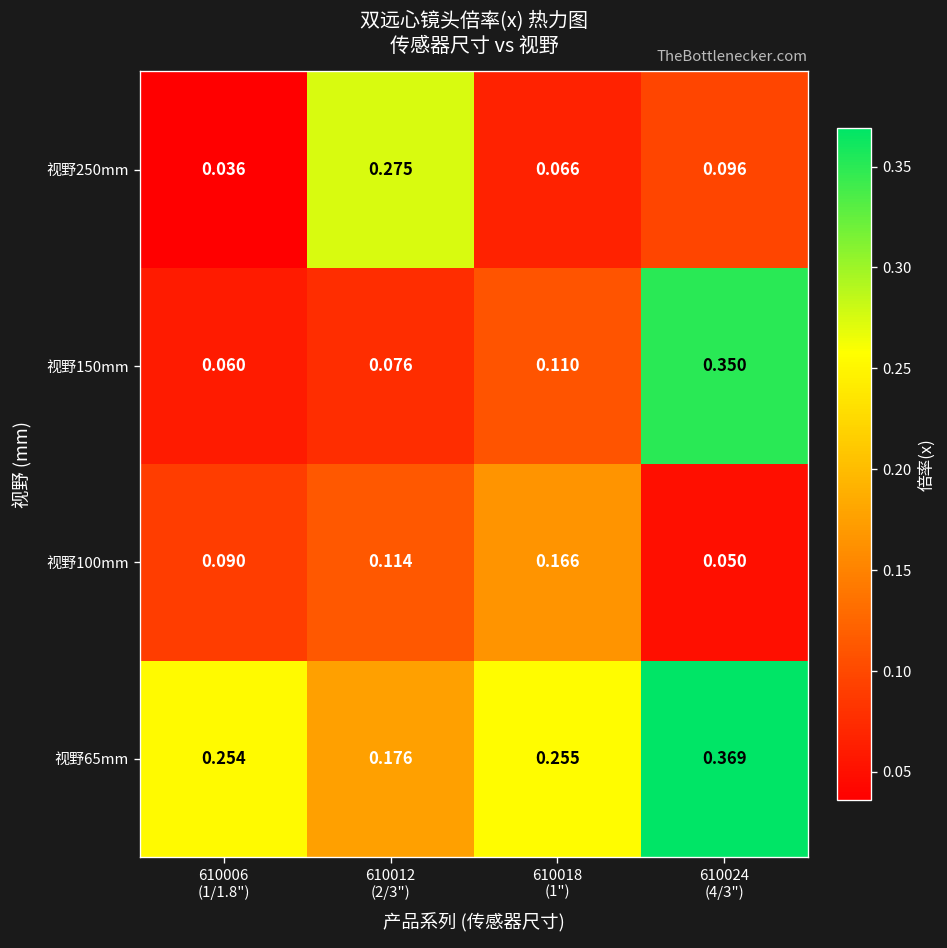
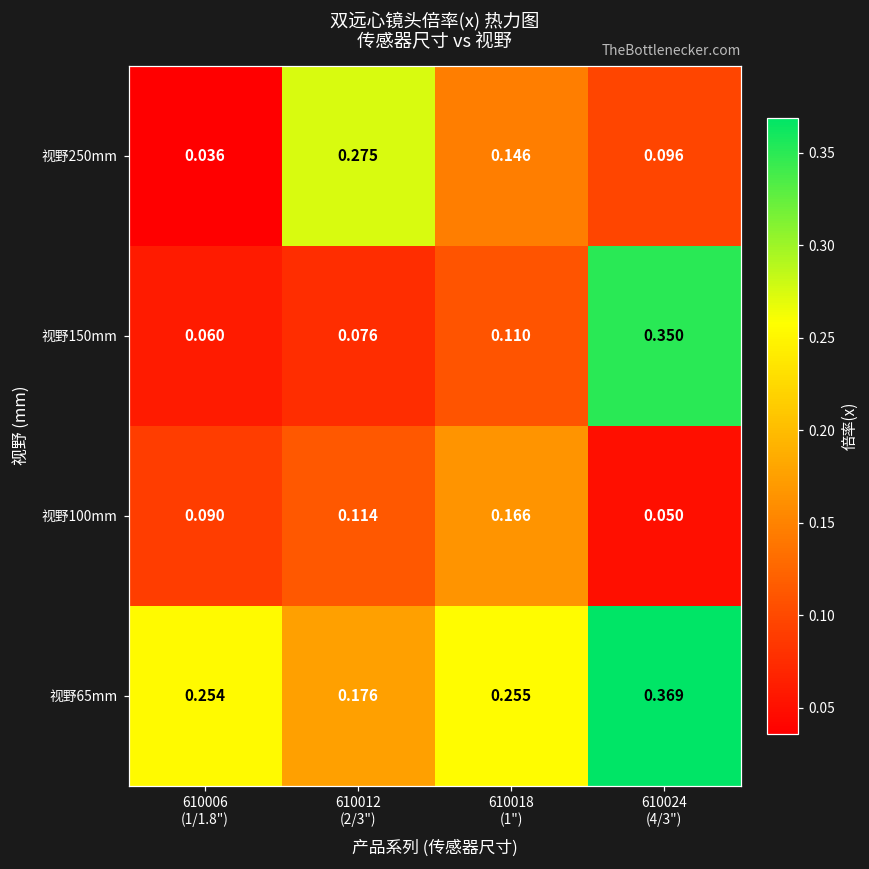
  {
    "视野250mm": {
      "610006 (1/1.8\")": 0.036,
      "610012 (2/3\")": 0.275,
-     "610018 (1\")": 0.066,
+     "610018 (1\")": 0.146,
      "610024 (4/3\")": 0.096
    },
    "视野150mm": {
      "610006 (1/1.8\")": 0.060,
      "610012 (2/3\")": 0.076,
      "610018 (1\")": 0.110,
      "610024 (4/3\")": 0.350
    },
    "视野100mm": {
      "610006 (1/1.8\")": 0.090,
      "610012 (2/3\")": 0.114,
      "610018 (1\")": 0.166,
      "610024 (4/3\")": 0.050
    },
    "视野65mm": {
      "610006 (1/1.8\")": 0.254,
      "610012 (2/3\")": 0.176,
      "610018 (1\")": 0.255,
      "610024 (4/3\")": 0.369
    }
  }
